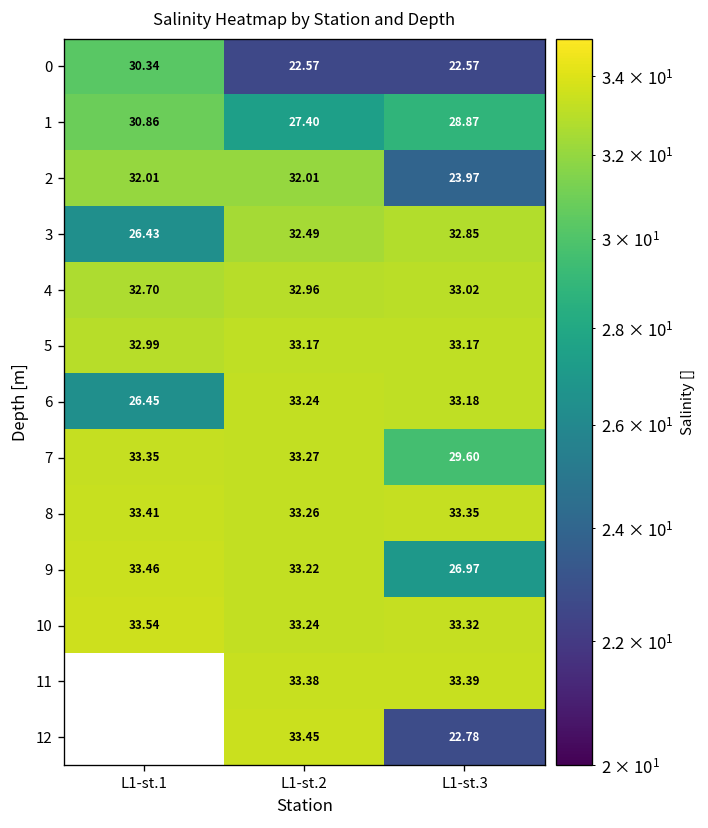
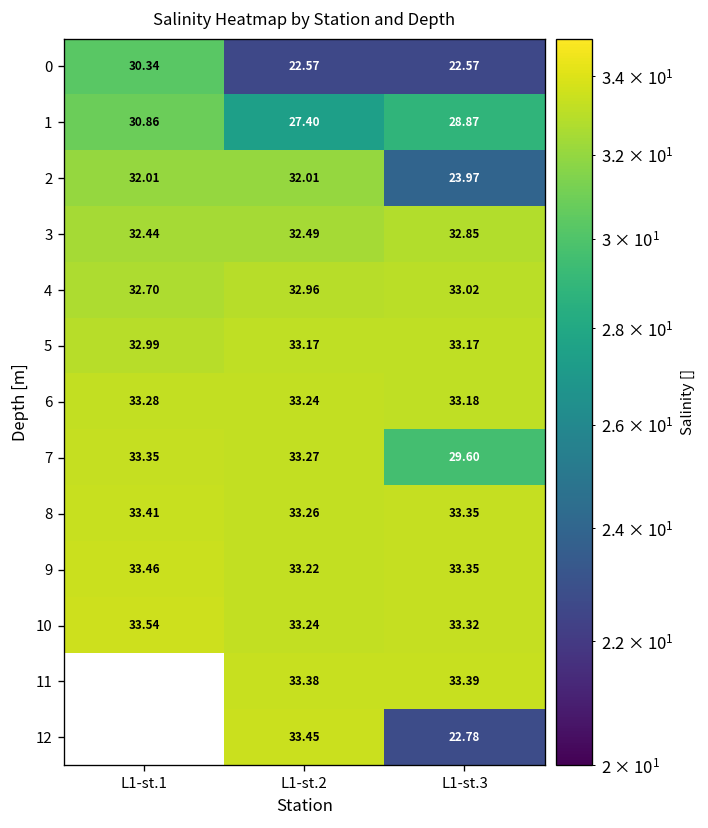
  {
    "0": {
      "L1-st.1": 30.34,
      "L1-st.2": 22.57,
      "L1-st.3": 22.57
    },
    "1": {
      "L1-st.1": 30.86,
      "L1-st.2": 27.40,
      "L1-st.3": 28.87
    },
    "2": {
      "L1-st.1": 32.01,
      "L1-st.2": 32.01,
      "L1-st.3": 23.97
    },
    "3": {
-     "L1-st.1": 26.43,
+     "L1-st.1": 32.44,
      "L1-st.2": 32.49,
      "L1-st.3": 32.85
    },
    "4": {
      "L1-st.1": 32.70,
      "L1-st.2": 32.96,
      "L1-st.3": 33.02
    },
    "5": {
      "L1-st.1": 32.99,
      "L1-st.2": 33.17,
      "L1-st.3": 33.17
    },
    "6": {
-     "L1-st.1": 26.45,
+     "L1-st.1": 33.28,
      "L1-st.2": 33.24,
      "L1-st.3": 33.18
    },
    "7": {
      "L1-st.1": 33.35,
      "L1-st.2": 33.27,
      "L1-st.3": 29.60
    },
    "8": {
      "L1-st.1": 33.41,
      "L1-st.2": 33.26,
      "L1-st.3": 33.35
    },
    "9": {
      "L1-st.1": 33.46,
      "L1-st.2": 33.22,
-     "L1-st.3": 26.97
+     "L1-st.3": 33.35
    },
    "10": {
      "L1-st.1": 33.54,
      "L1-st.2": 33.24,
      "L1-st.3": 33.32
    },
    "11": {
      "L1-st.2": 33.38,
      "L1-st.3": 33.39
    },
    "12": {
      "L1-st.2": 33.45,
      "L1-st.3": 22.78
    }
  }
